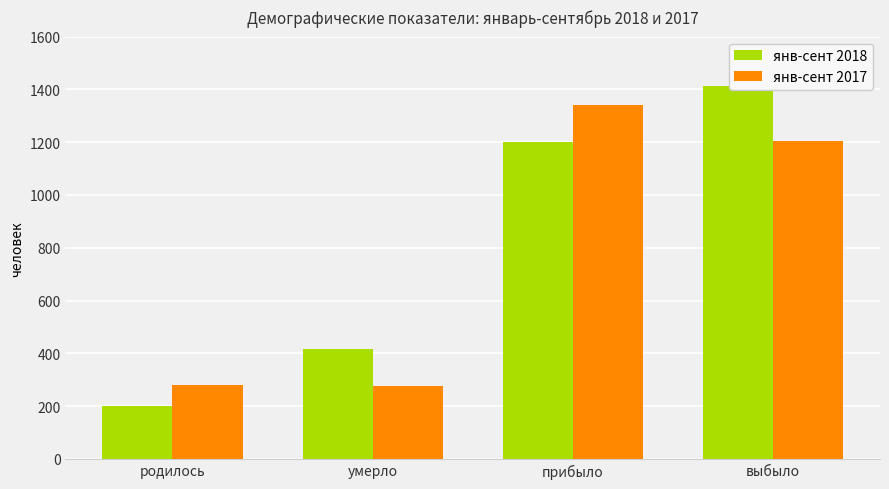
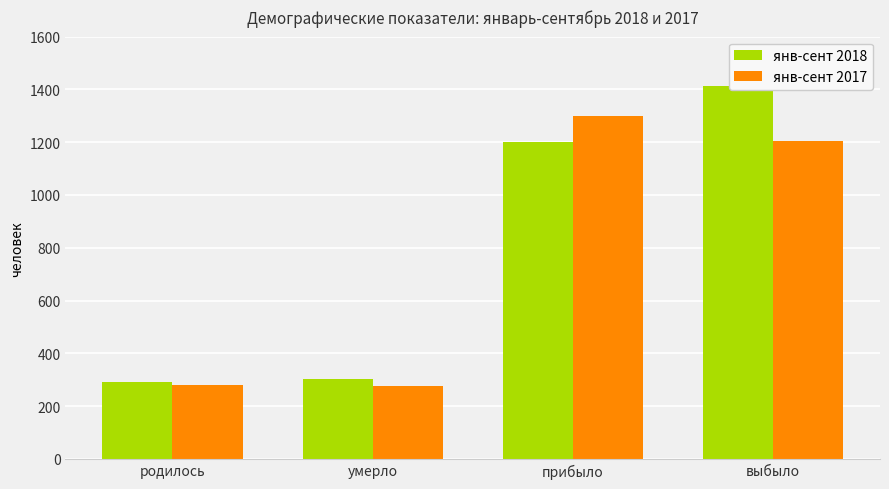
  {
    "янв-сент 2018": {
-     "родилось": 200,
-     "умерло": 420,
+     "родилось": 290,
+     "умерло": 300,
      "прибыло": 1200
    },
    "янв-сент 2017": {
      "родилось": 280,
      "умерло": 280,
-     "прибыло": 1340,
+     "прибыло": 1300,
      "выбыло": 1200
    }
  }
